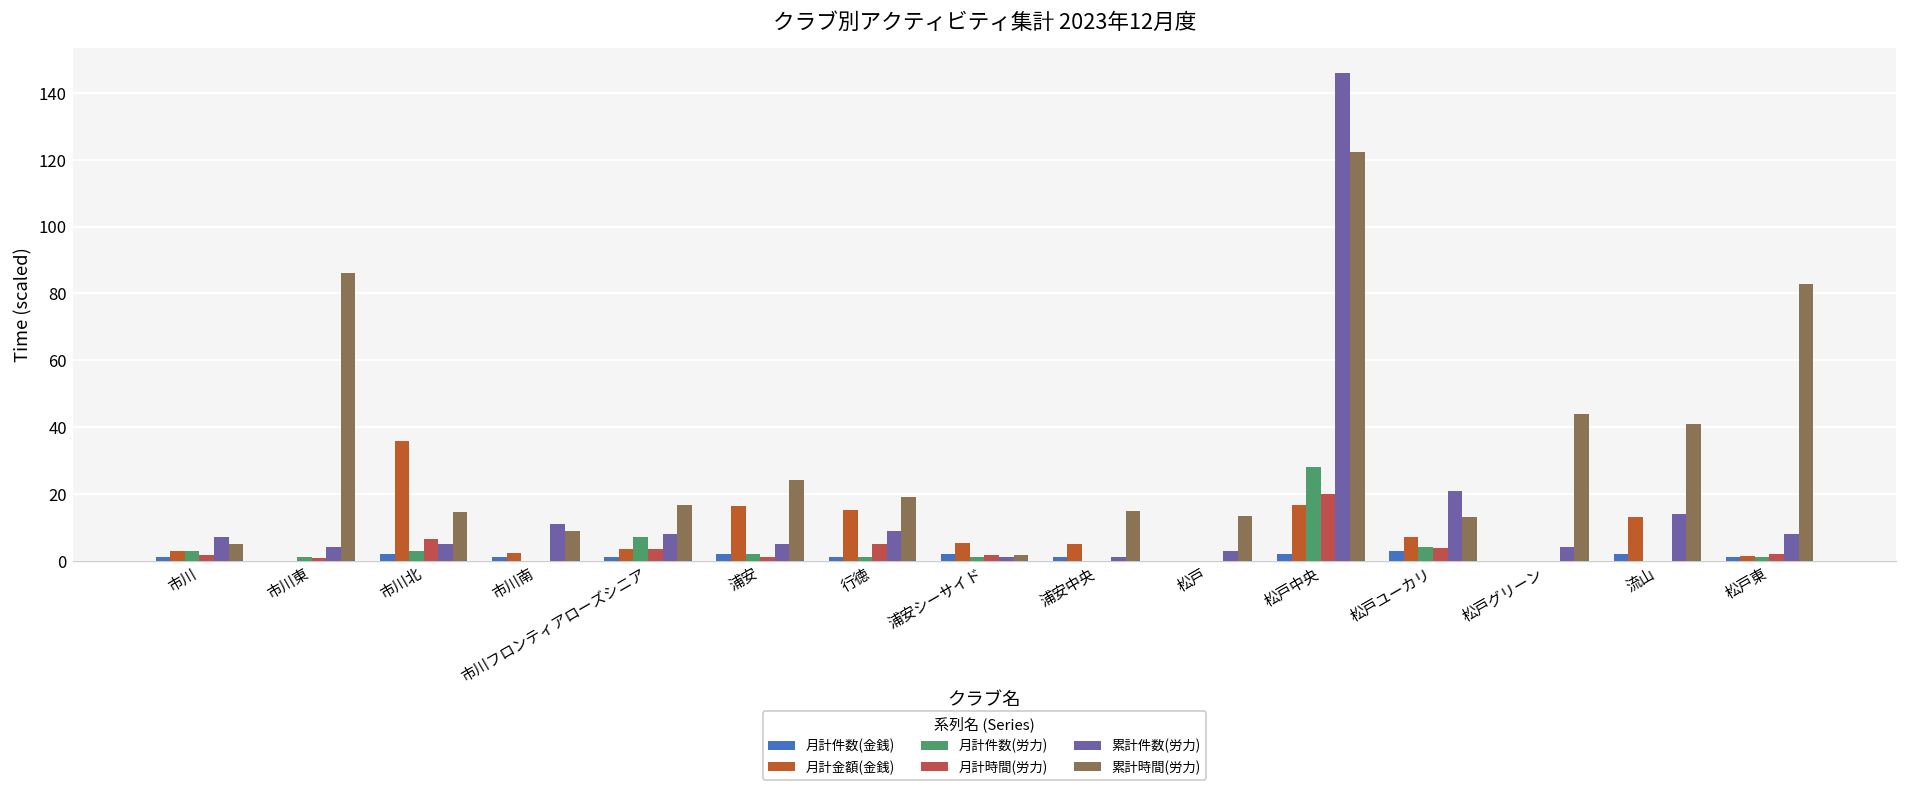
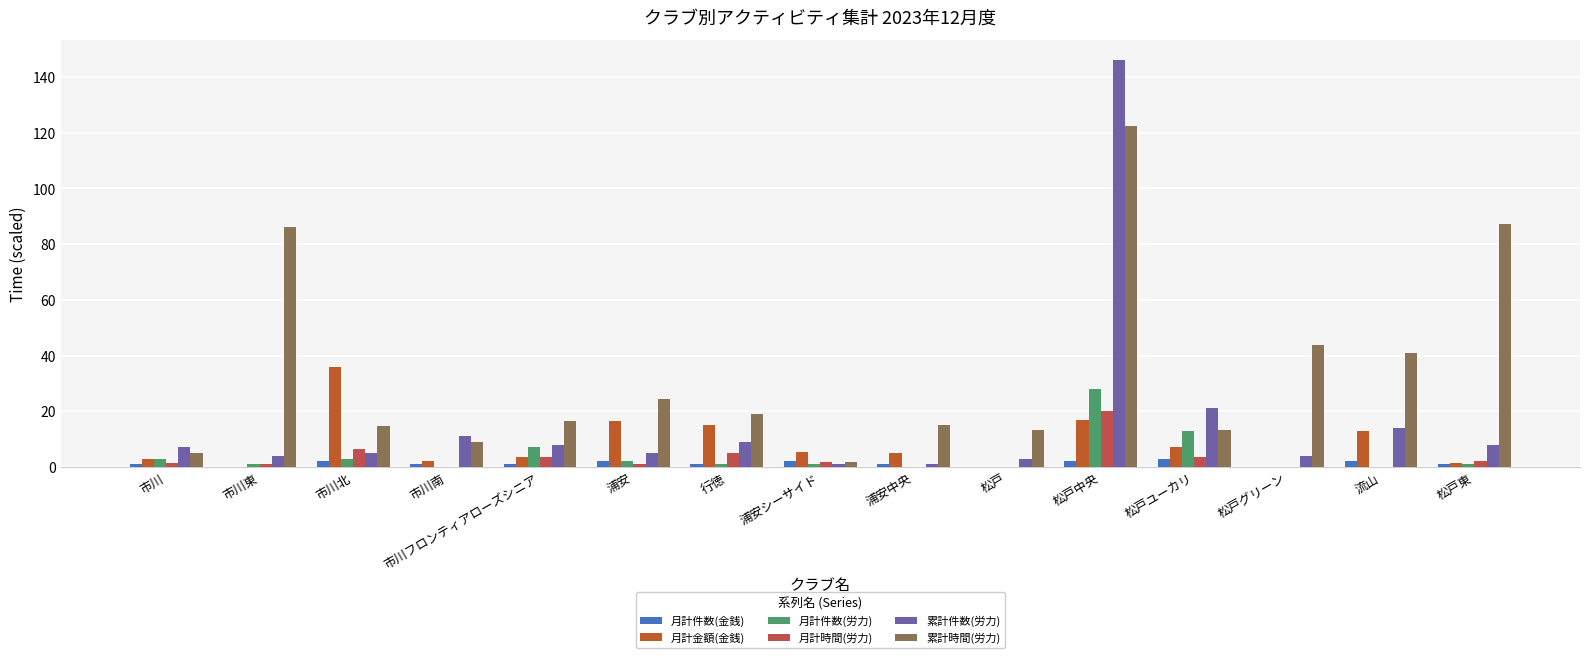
  {
    "月計件数(労力)": {
      "市川": 3,
      "市川東": 1,
      "市川北": 3,
      "市川南": 0,
      "市川フロンティアローズシニア": 7,
      "浦安": 2,
      "行徳": 1,
      "浦安シーサイド": 1,
      "浦安中央": 0,
      "松戸": 0,
      "松戸中央": 28,
-     "松戸ユーカリ": 4,
+     "松戸ユーカリ": 13,
      "松戸グリーン": 0,
      "流山": 0,
      "松戸東": 1
    },
    "累計時間(労力)": {
      "市川": 5,
      "市川東": 86,
      "市川北": 15,
      "市川南": 9,
      "市川フロンティアローズシニア": 17,
      "浦安": 24,
      "行徳": 19,
      "浦安シーサイド": 2,
      "浦安中央": 15,
      "松戸": 13,
      "松戸中央": 122,
      "松戸ユーカリ": 13,
      "松戸グリーン": 44,
      "流山": 41,
-     "松戸東": 83
+     "松戸東": 87
    }
  }
